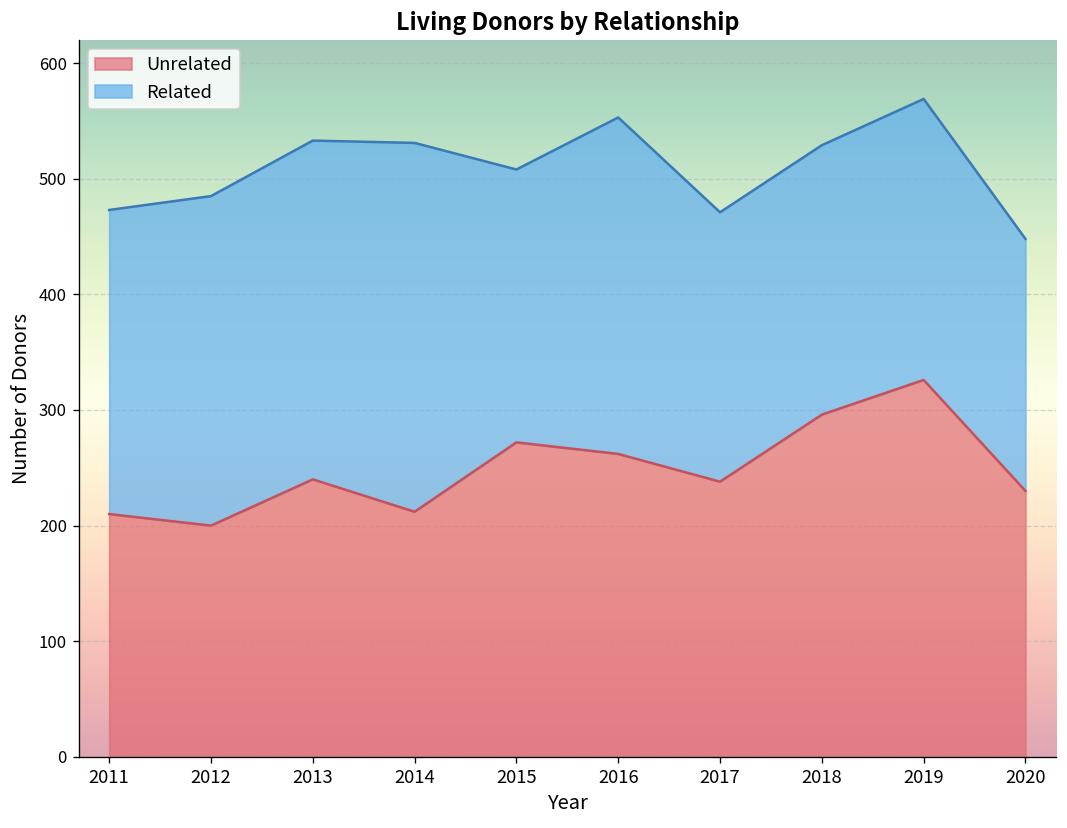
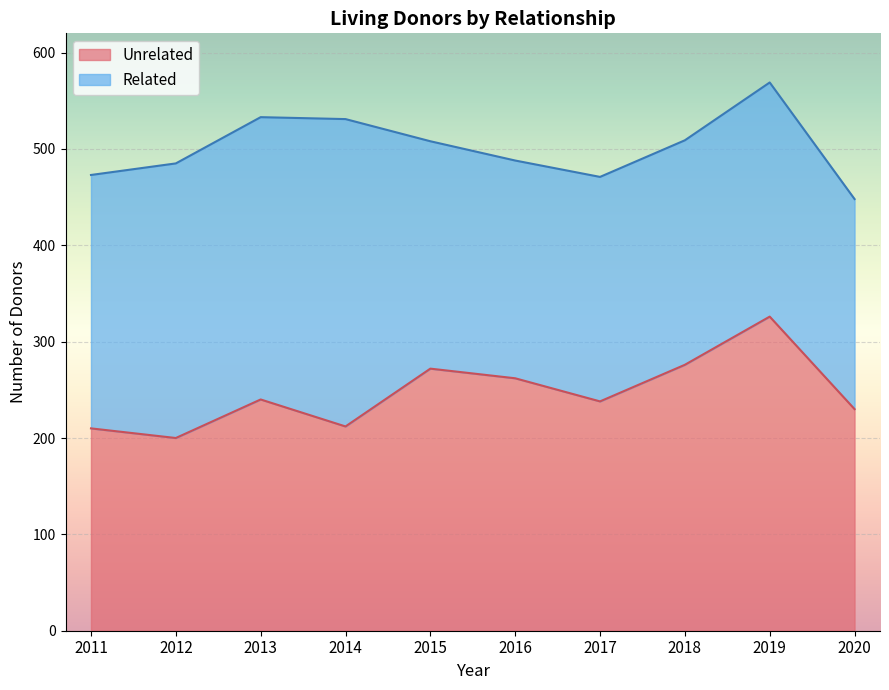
  {
    "Unrelated": {
      "2011": 210,
      "2012": 200,
      "2013": 240,
      "2014": 210,
      "2015": 270,
      "2016": 260,
      "2017": 240,
-     "2018": 300,
+     "2018": 280,
      "2019": 330,
      "2020": 230
    },
    "Related": {
      "2011": 260,
      "2012": 290,
      "2013": 290,
      "2014": 320,
      "2015": 240,
-     "2016": 290,
+     "2016": 230,
      "2017": 230,
      "2018": 230,
      "2019": 240,
      "2020": 220
    }
  }
